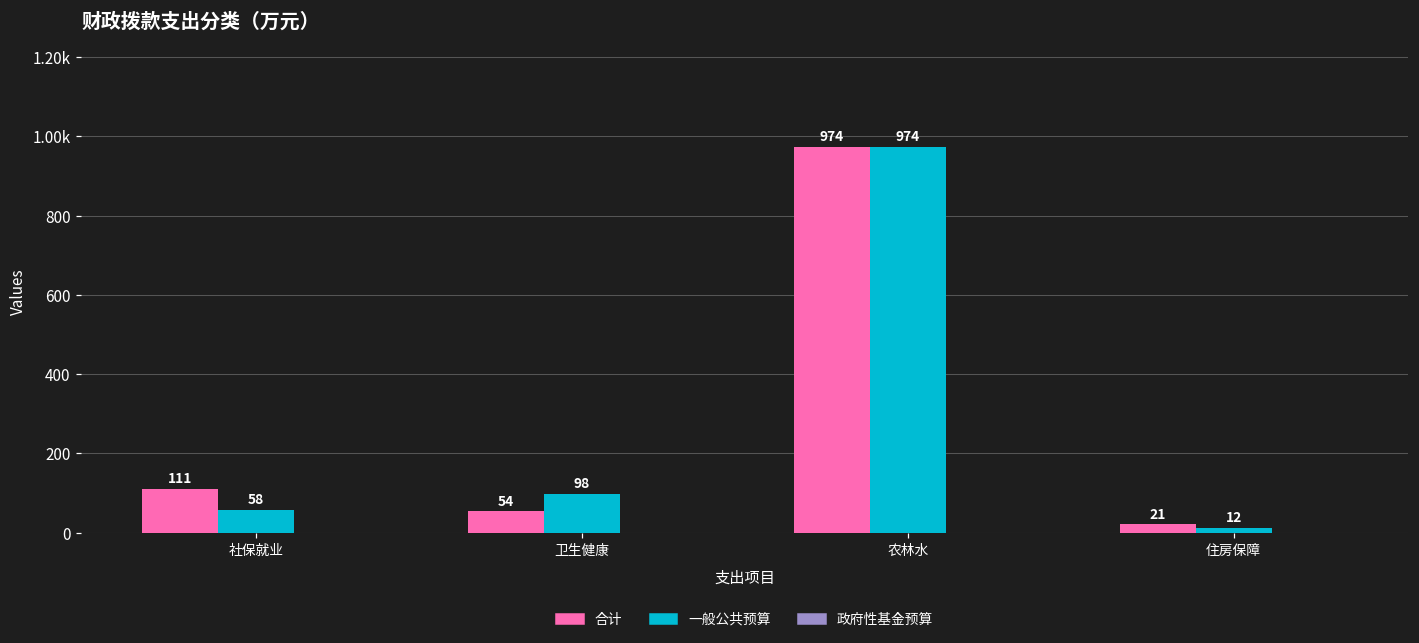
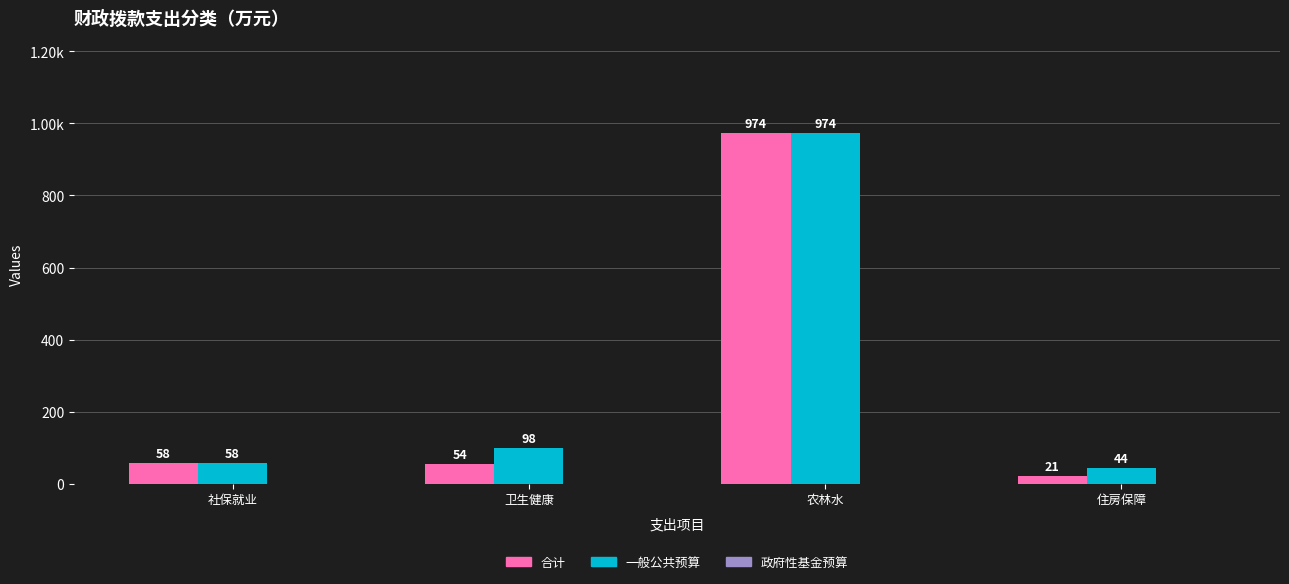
  {
    "合计": {
-     "社保就业": 111,
+     "社保就业": 58,
      "卫生健康": 54,
      "农林水": 974,
      "住房保障": 21
    },
    "一般公共预算": {
      "社保就业": 58,
      "卫生健康": 98,
      "农林水": 974,
-     "住房保障": 12
+     "住房保障": 44
    },
    "政府性基金预算": {
      "社保就业": 0,
      "卫生健康": 0,
      "农林水": 0,
      "住房保障": 0
    }
  }
